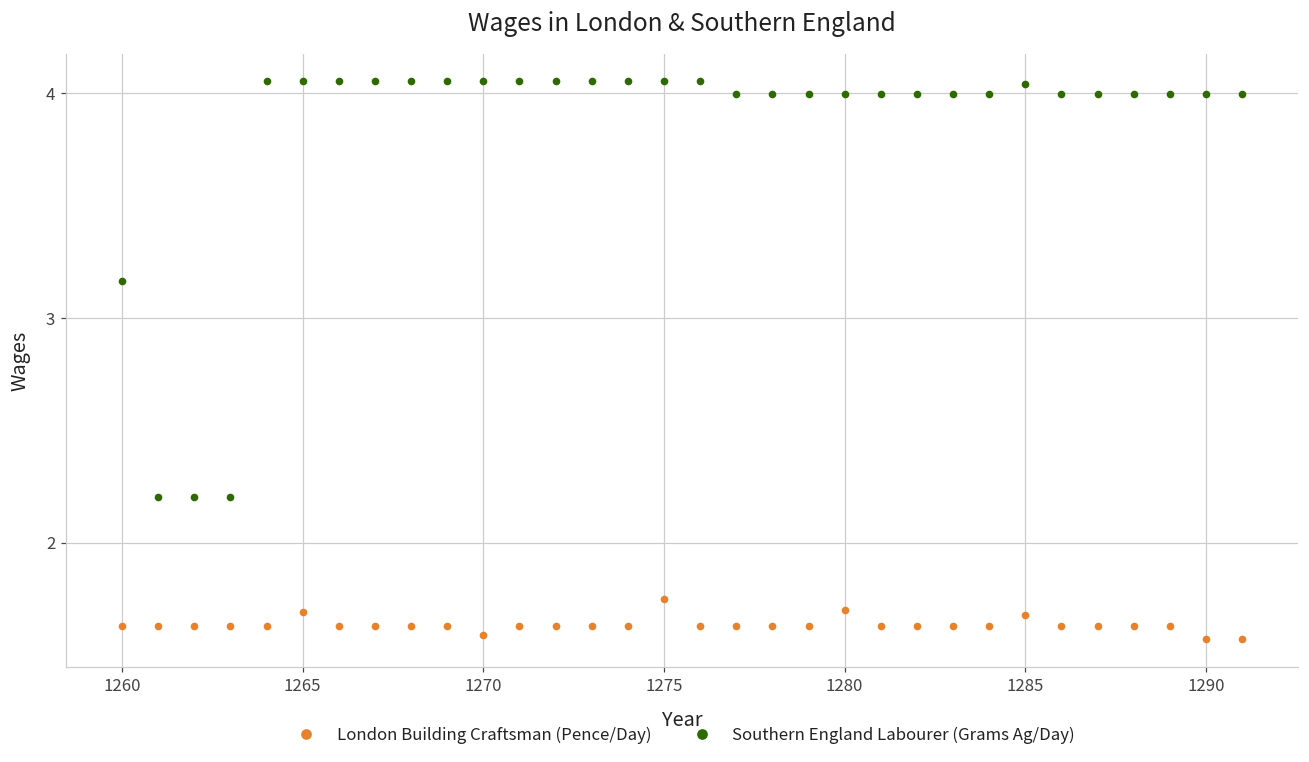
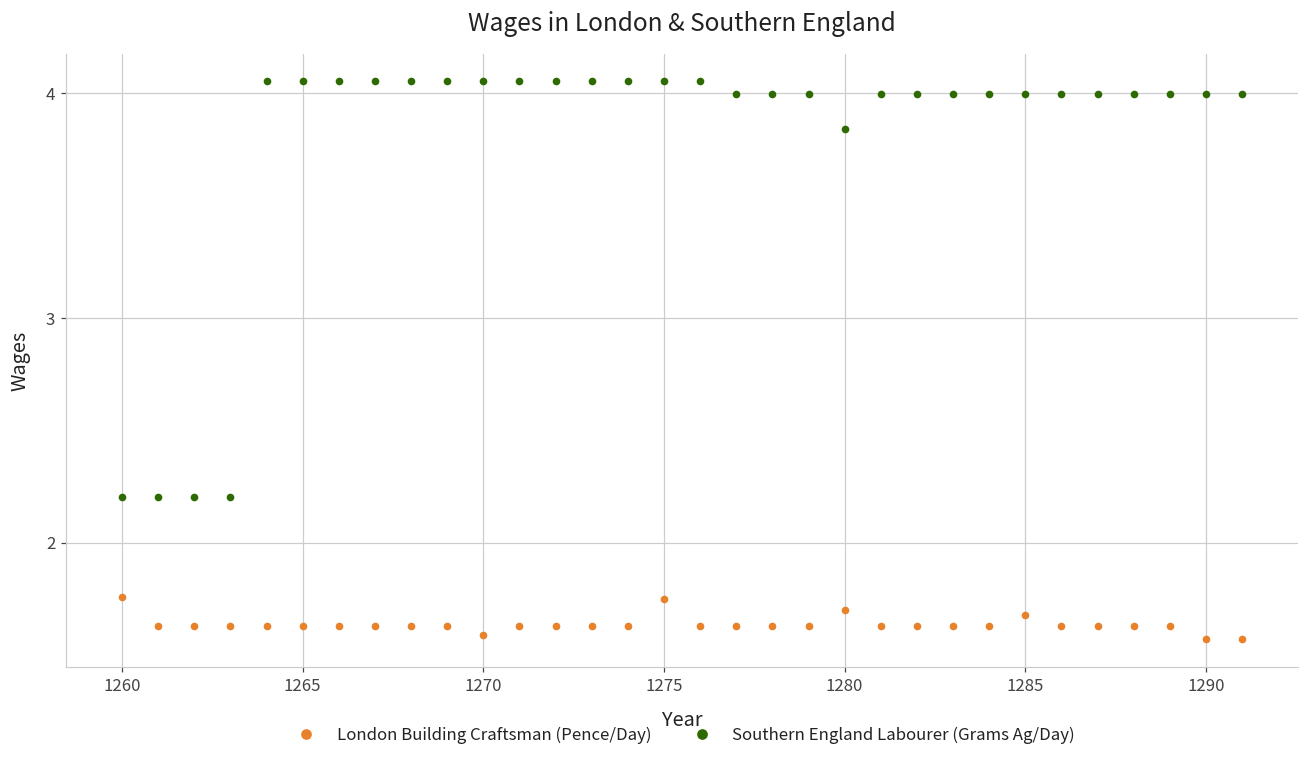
  {
    "London Building Craftsman (Pence/Day)": {
-     "1260": 1.63,
-     "1265": 1.69,
+     "1260": 1.76,
+     "1265": 1.63,
      "1270": 1.59,
      "1275": 1.75,
      "1280": 1.70,
      "1285": 1.68,
      "1290": 1.57
    },
    "Southern England Labourer (Grams Ag/Day)": {
-     "1260": 3.17,
+     "1260": 2.20,
      "1265": 4.05,
      "1270": 4.05,
      "1275": 4.05,
-     "1280": 4.00,
-     "1285": 4.04,
+     "1280": 3.84,
+     "1285": 4.00,
      "1290": 4.00
    }
  }
